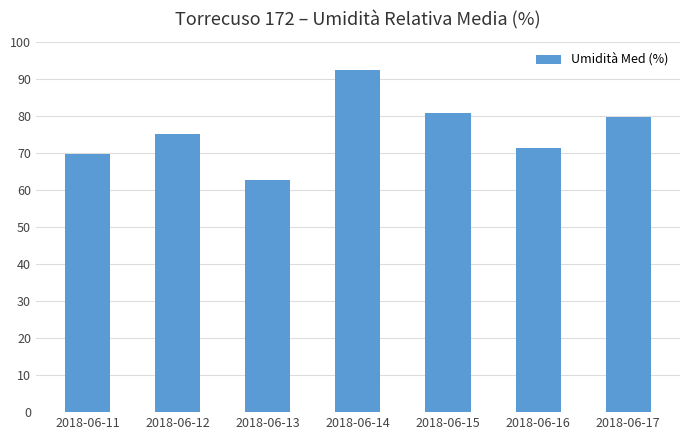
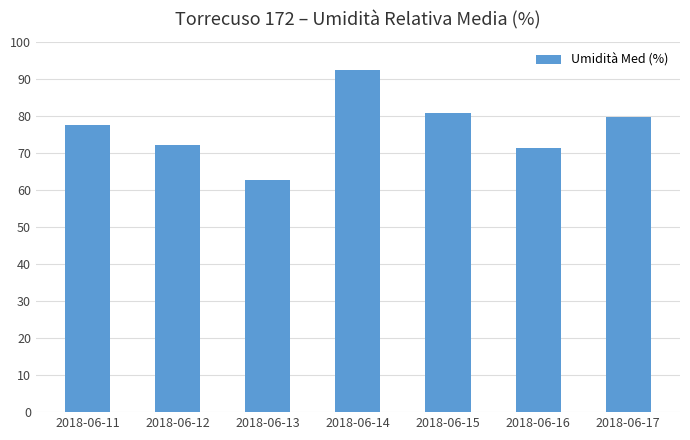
  {
-   "2018-06-11": 70,
-   "2018-06-12": 75,
+   "2018-06-11": 78,
+   "2018-06-12": 72,
    "2018-06-13": 63,
    "2018-06-14": 93,
    "2018-06-15": 81,
    "2018-06-16": 71,
    "2018-06-17": 80
  }
